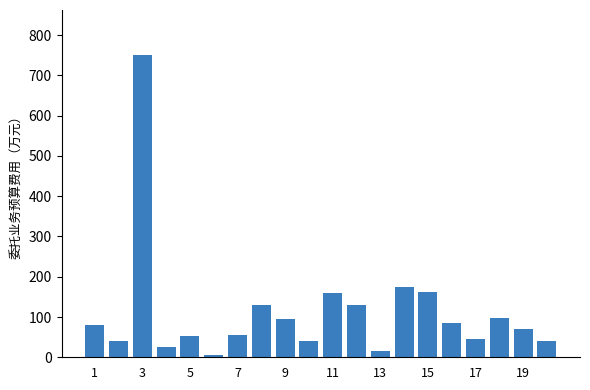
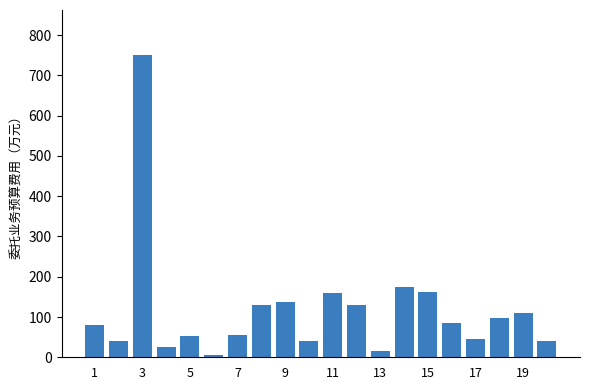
  {
    "1": 80,
    "3": 750,
    "5": 50,
    "7": 60,
-   "9": 100,
+   "9": 140,
    "11": 160,
    "13": 20,
    "15": 160,
    "17": 50,
-   "19": 70
+   "19": 110
  }
